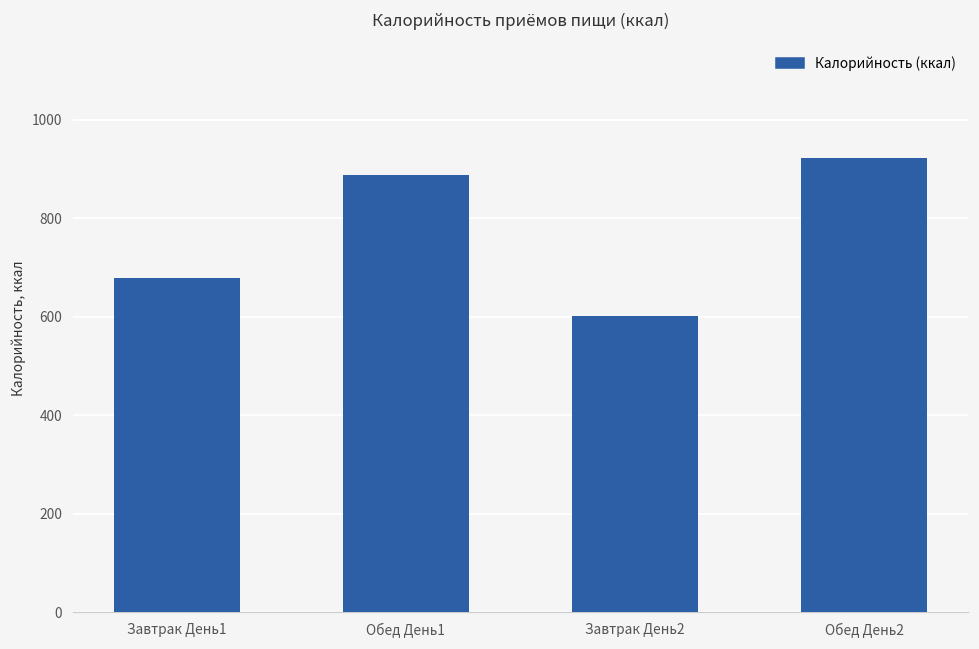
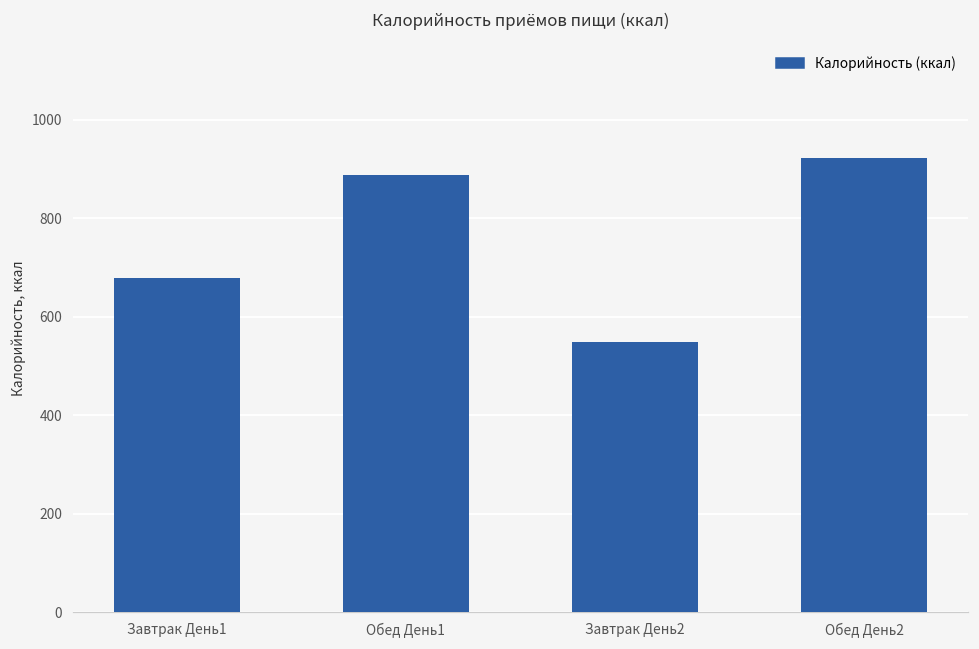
  {
    "Завтрак День1": 680,
    "Обед День1": 890,
-   "Завтрак День2": 600,
+   "Завтрак День2": 550,
    "Обед День2": 920
  }
